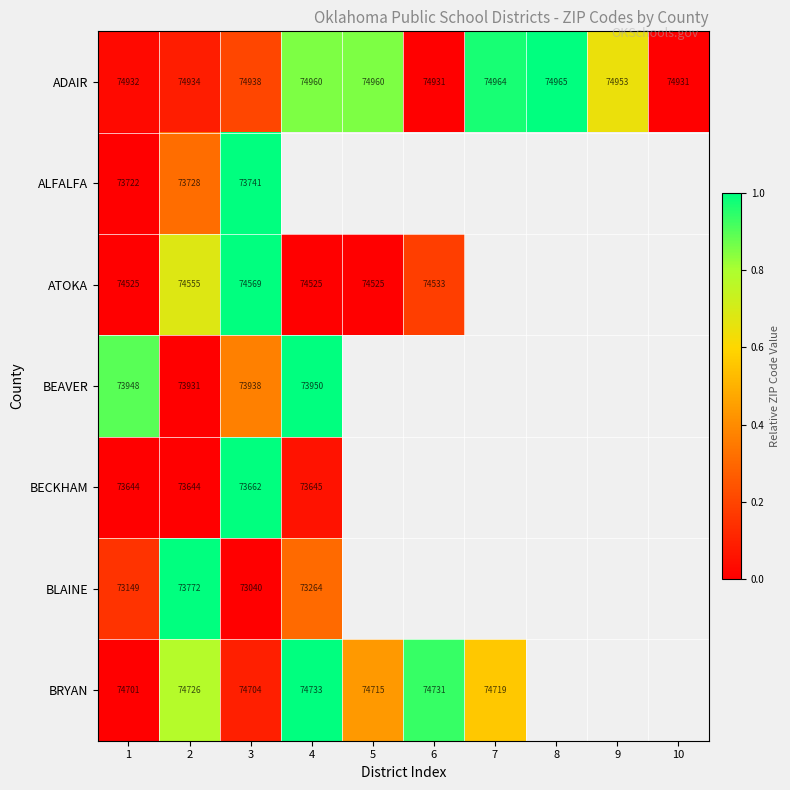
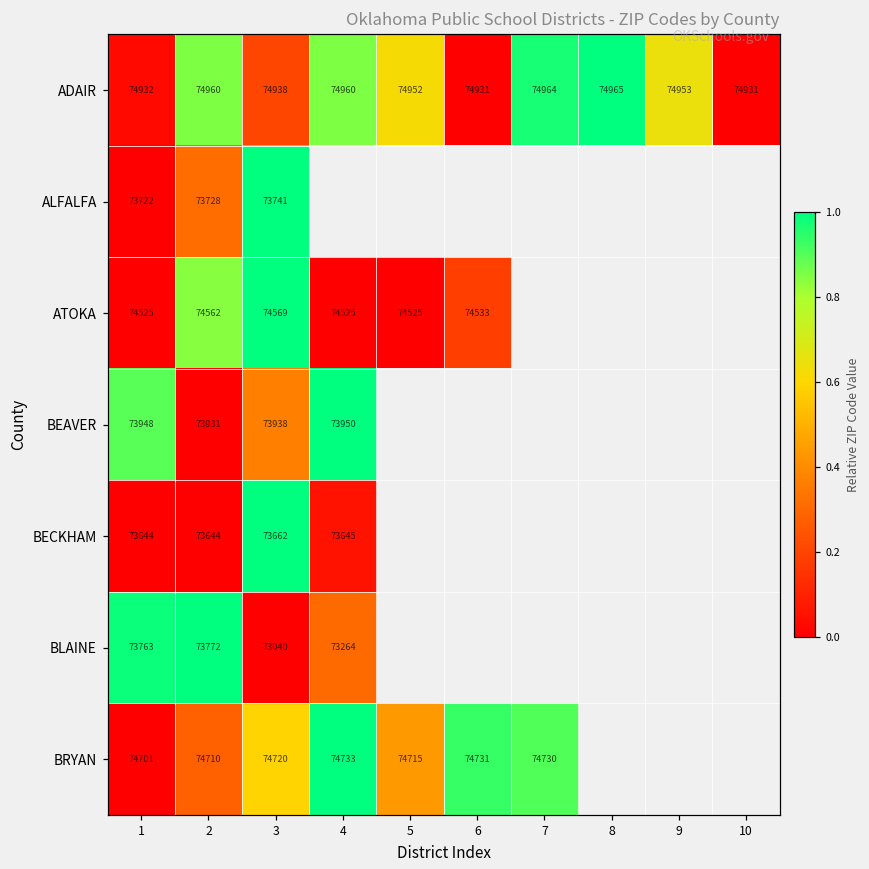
  {
    "ADAIR": {
      "1": 74932,
-     "2": 74934,
+     "2": 74960,
      "3": 74938,
      "4": 74960,
-     "5": 74960,
+     "5": 74952,
      "6": 74931,
      "7": 74964,
      "8": 74965,
      "9": 74953,
      "10": 74931
    },
    "ALFALFA": {
      "1": 73722,
      "2": 73728,
      "3": 73741
    },
    "ATOKA": {
      "1": 74525,
-     "2": 74555,
+     "2": 74562,
      "3": 74569,
      "4": 74525,
      "5": 74525,
      "6": 74533
    },
    "BEAVER": {
      "1": 73948,
      "2": 73931,
      "3": 73938,
      "4": 73950
    },
    "BECKHAM": {
      "1": 73644,
      "2": 73644,
      "3": 73662,
      "4": 73645
    },
    "BLAINE": {
-     "1": 73149,
+     "1": 73763,
      "2": 73772,
      "3": 73040,
      "4": 73264
    },
    "BRYAN": {
      "1": 74701,
-     "2": 74726,
-     "3": 74704,
+     "2": 74710,
+     "3": 74720,
      "4": 74733,
      "5": 74715,
      "6": 74731,
-     "7": 74719
+     "7": 74730
    }
  }
